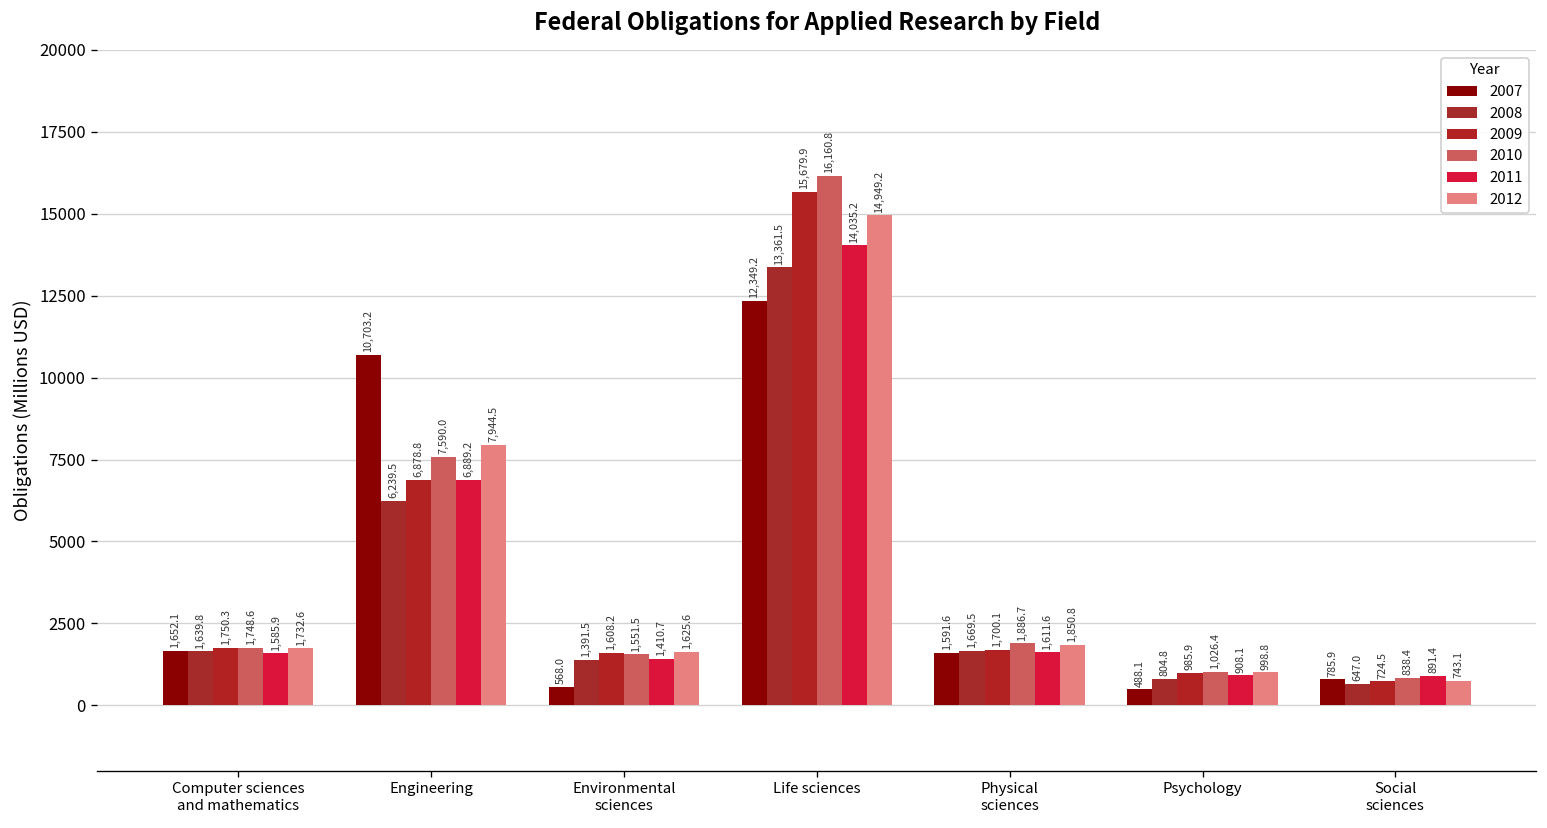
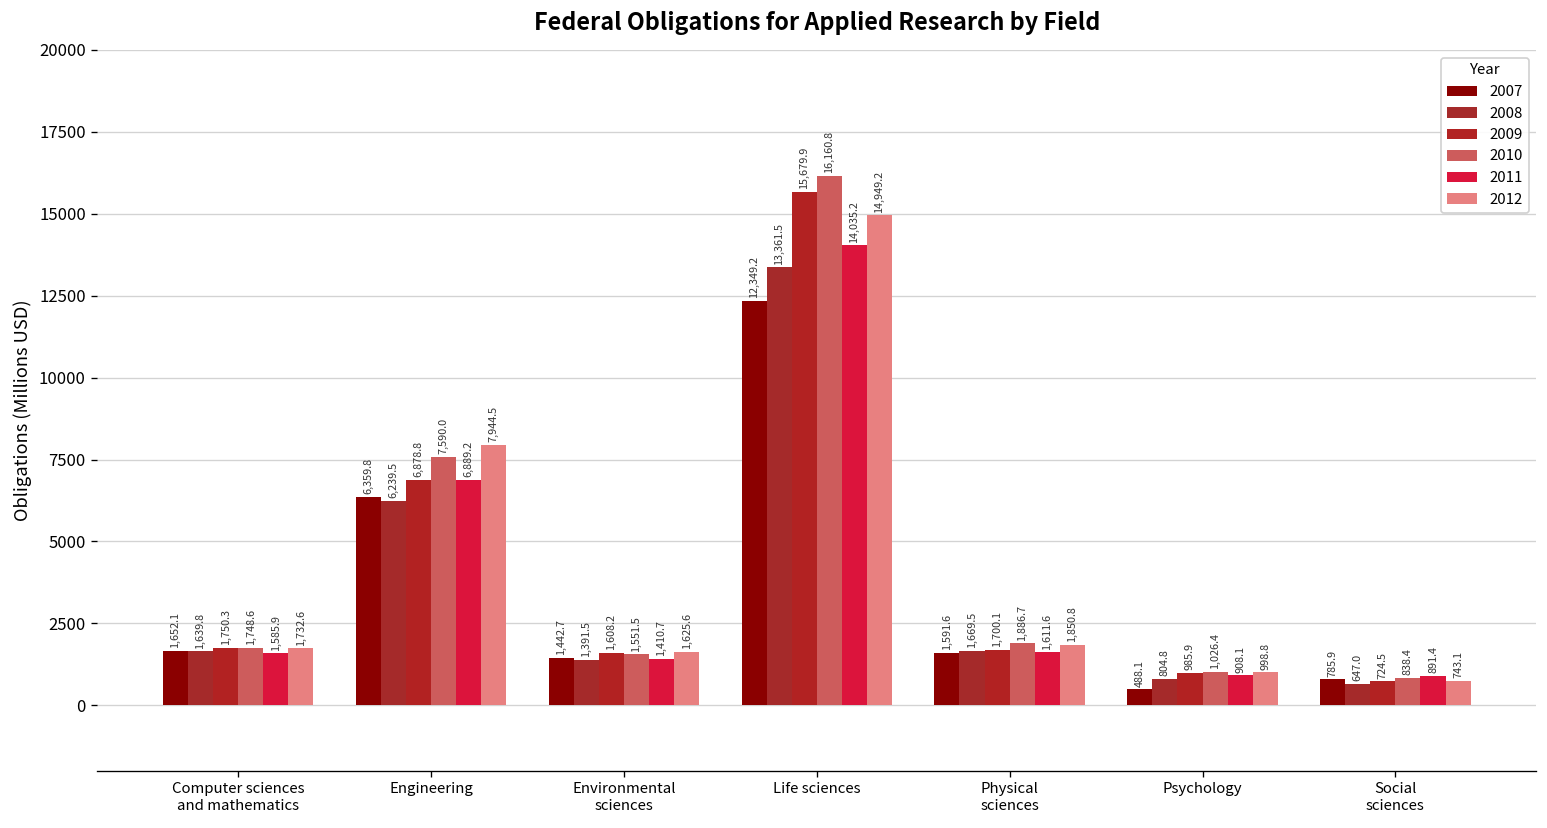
  {
    "2007": {
      "Computer sciences and mathematics": "1,652.1",
-     "Engineering": "10,703.2",
-     "Environmental sciences": "568.0",
+     "Engineering": "6,359.8",
+     "Environmental sciences": "1,442.7",
      "Life sciences": "12,349.2",
      "Physical sciences": "1,591.6",
      "Psychology": "488.1",
      "Social sciences": "785.9"
    }
  }
